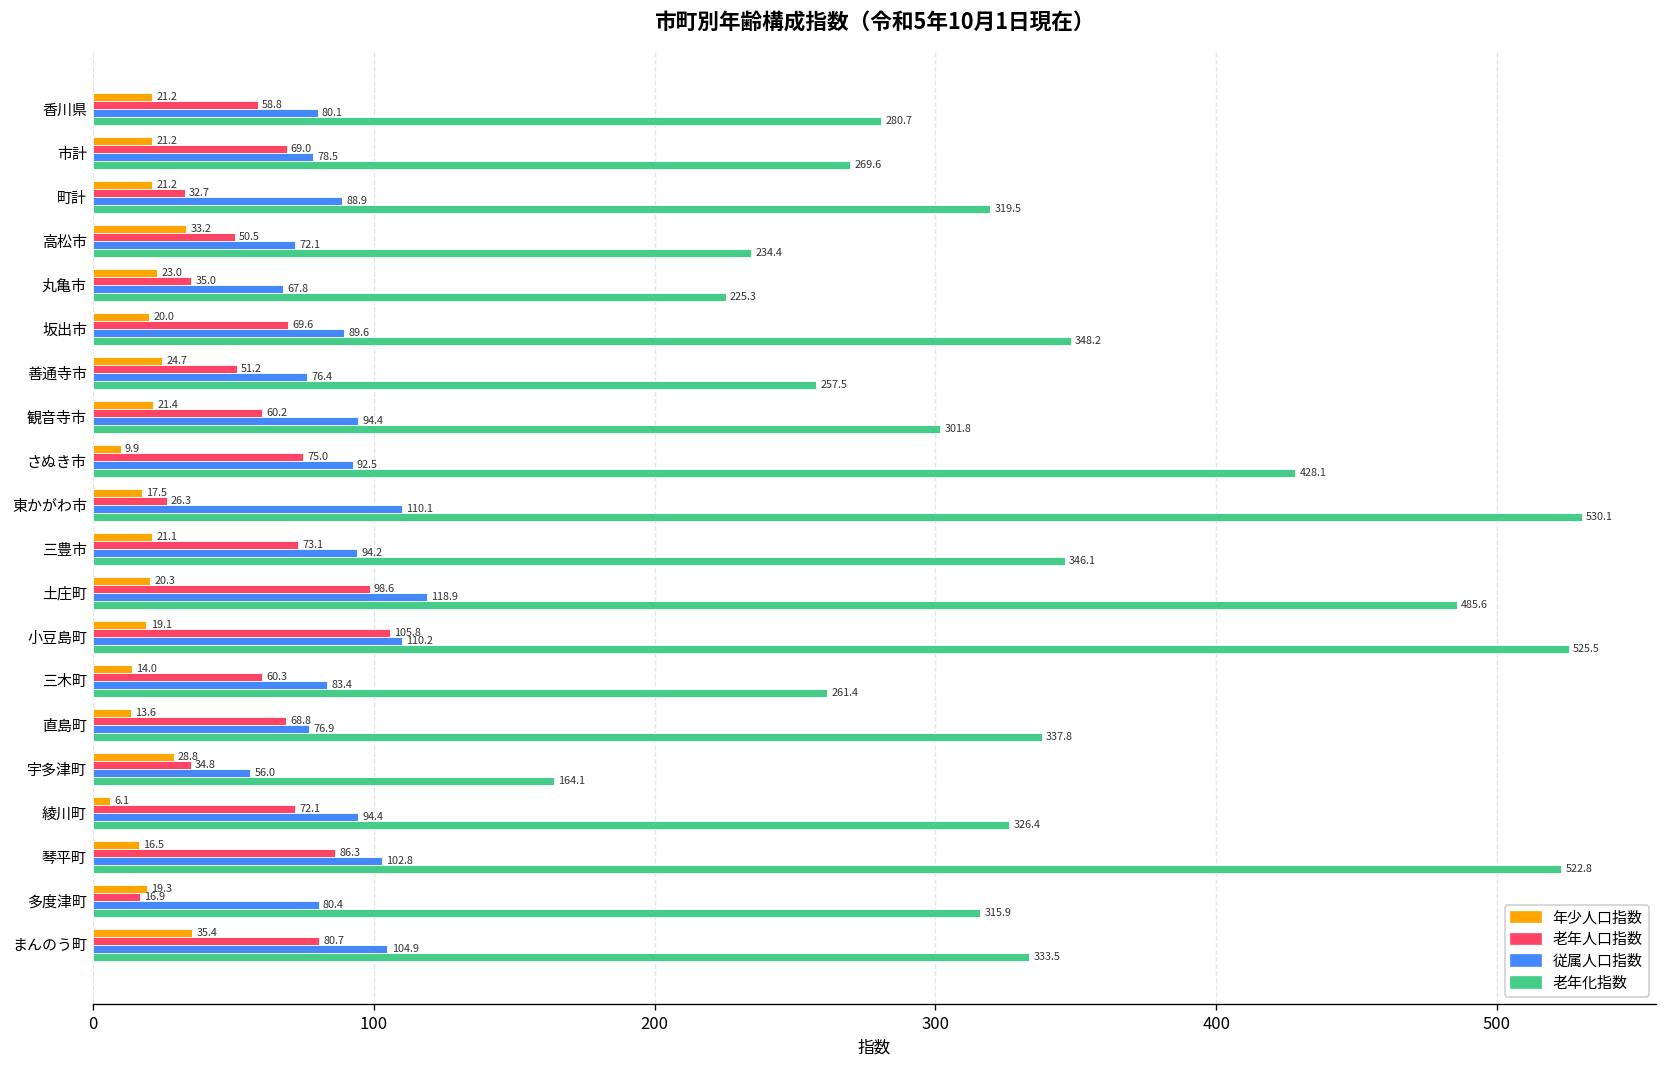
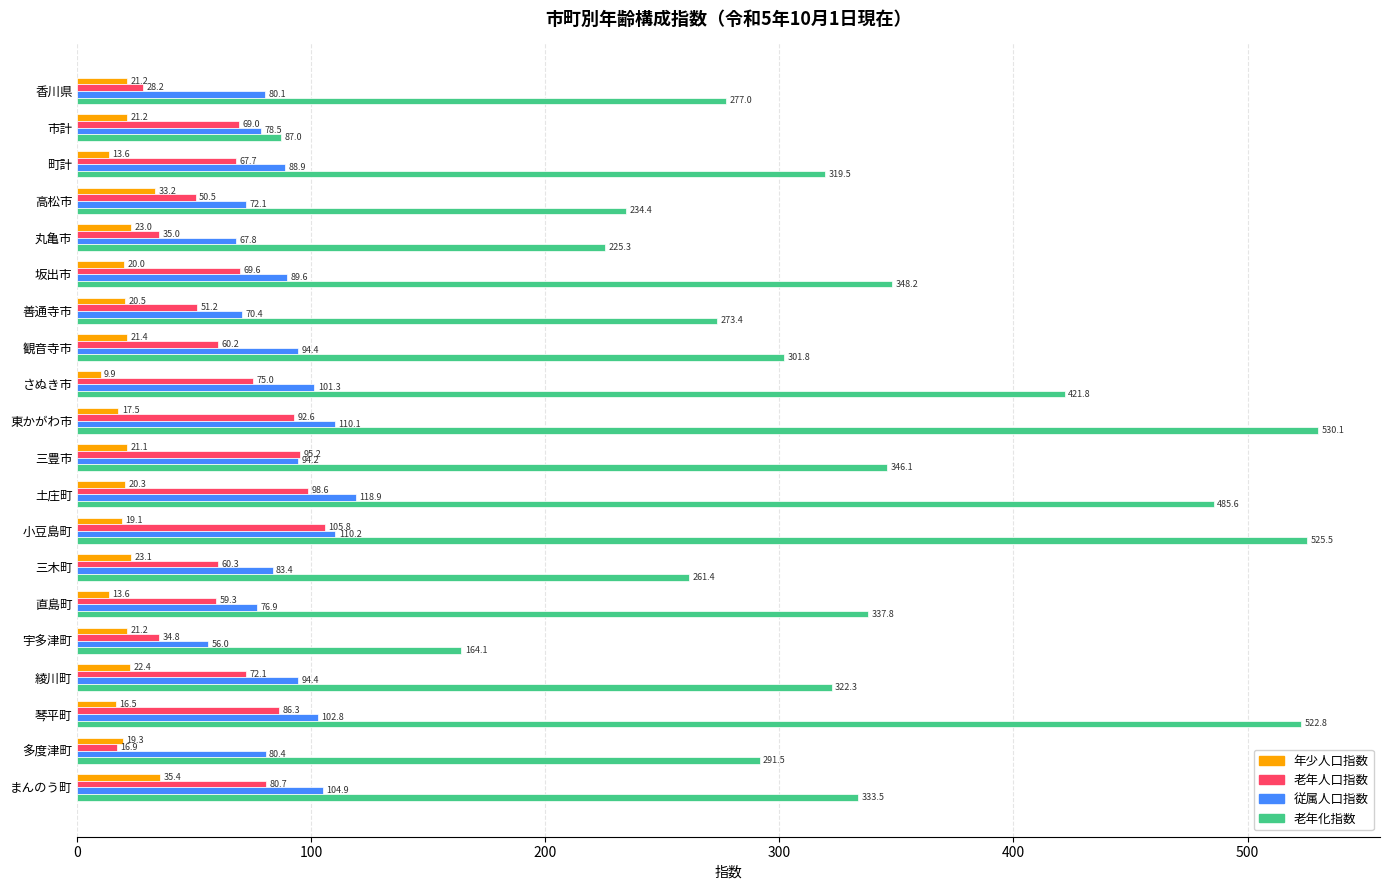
  {
    "年少人口指数": {
      "香川県": 21.2,
      "市計": 21.2,
-     "町計": 21.2,
+     "町計": 13.6,
      "高松市": 33.2,
      "丸亀市": 23.0,
      "坂出市": 20.0,
-     "善通寺市": 24.7,
+     "善通寺市": 20.5,
      "観音寺市": 21.4,
      "さぬき市": 9.9,
      "東かがわ市": 17.5,
      "三豊市": 21.1,
      "土庄町": 20.3,
      "小豆島町": 19.1,
-     "三木町": 14.0,
+     "三木町": 23.1,
      "直島町": 13.6,
-     "宇多津町": 28.8,
-     "綾川町": 6.1,
+     "宇多津町": 21.2,
+     "綾川町": 22.4,
      "琴平町": 16.5,
      "まんのう町": 35.4
    },
    "老年人口指数": {
-     "香川県": 58.8,
+     "香川県": 28.2,
      "市計": 69.0,
-     "町計": 32.7,
+     "町計": 67.7,
      "高松市": 50.5,
      "丸亀市": 35.0,
      "坂出市": 69.6,
      "善通寺市": 51.2,
      "観音寺市": 60.2,
      "さぬき市": 75.0,
-     "東かがわ市": 26.3,
-     "三豊市": 73.1,
+     "東かがわ市": 92.6,
+     "三豊市": 95.2,
      "土庄町": 98.6,
      "小豆島町": 105.8,
      "三木町": 60.3,
-     "直島町": 68.8,
+     "直島町": 59.3,
      "宇多津町": 34.8,
      "綾川町": 72.1,
      "琴平町": 86.3,
      "まんのう町": 80.7
    },
    "従属人口指数": {
      "香川県": 80.1,
      "市計": 78.5,
      "町計": 88.9,
      "高松市": 72.1,
      "丸亀市": 67.8,
      "坂出市": 89.6,
-     "善通寺市": 76.4,
+     "善通寺市": 70.4,
      "観音寺市": 94.4,
-     "さぬき市": 92.5,
+     "さぬき市": 101.3,
      "東かがわ市": 110.1,
      "土庄町": 118.9,
      "小豆島町": 110.2,
      "三木町": 83.4,
      "直島町": 76.9,
      "宇多津町": 56.0,
      "綾川町": 94.4,
      "琴平町": 102.8,
      "多度津町": 80.4,
      "まんのう町": 104.9
    },
    "老年化指数": {
-     "香川県": 280.7,
-     "市計": 269.6,
+     "香川県": 277.0,
+     "市計": 87.0,
      "町計": 319.5,
      "高松市": 234.4,
      "丸亀市": 225.3,
      "坂出市": 348.2,
-     "善通寺市": 257.5,
+     "善通寺市": 273.4,
      "観音寺市": 301.8,
-     "さぬき市": 428.1,
+     "さぬき市": 421.8,
      "東かがわ市": 530.1,
      "三豊市": 346.1,
      "土庄町": 485.6,
      "小豆島町": 525.5,
      "三木町": 261.4,
      "直島町": 337.8,
      "宇多津町": 164.1,
-     "綾川町": 326.4,
+     "綾川町": 322.3,
      "琴平町": 522.8,
-     "多度津町": 315.9,
+     "多度津町": 291.5,
      "まんのう町": 333.5
    }
  }
